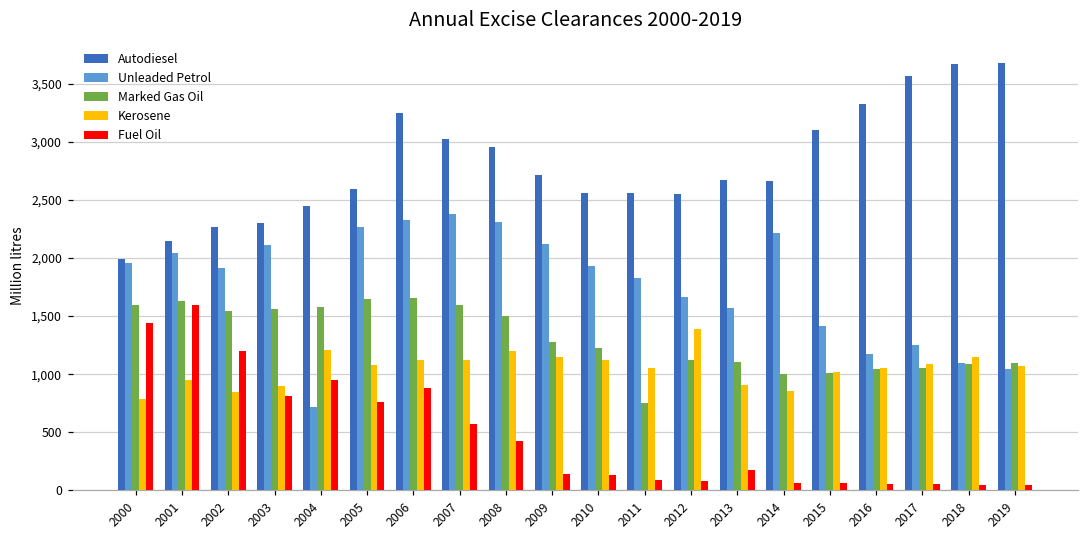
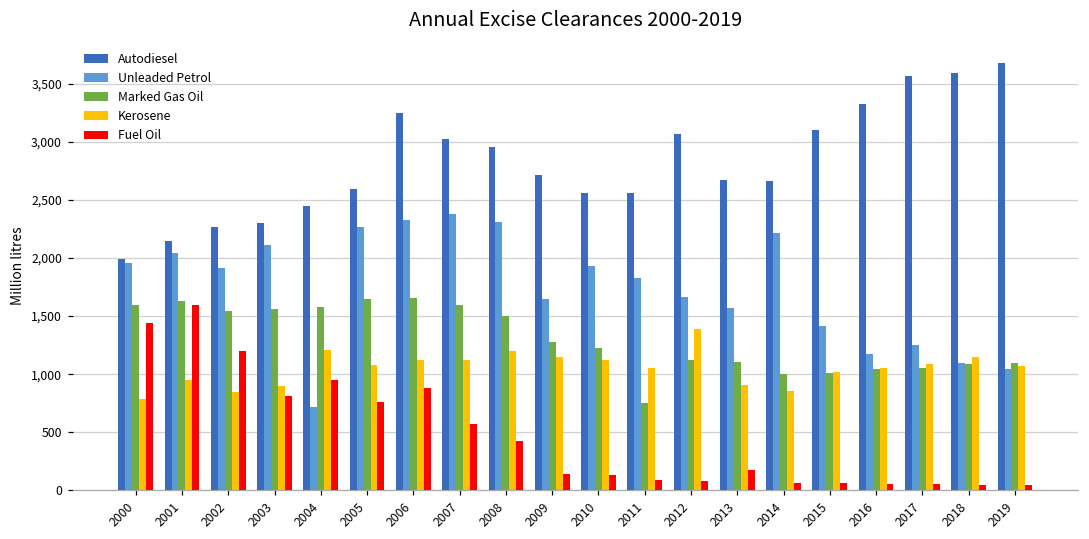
  {
    "Autodiesel": {
      "2000": "1,990",
      "2001": "2,150",
      "2002": "2,260",
      "2003": "2,300",
      "2004": "2,440",
      "2005": "2,600",
      "2006": "3,250",
      "2007": "3,030",
      "2008": "2,960",
      "2009": "2,710",
      "2010": "2,560",
      "2011": "2,560",
-     "2012": "2,550",
+     "2012": "3,070",
      "2013": "2,680",
      "2014": "2,670",
      "2015": "3,110",
      "2016": "3,330",
      "2017": "3,570",
-     "2018": "3,670",
+     "2018": "3,590",
      "2019": "3,680"
    },
    "Unleaded Petrol": {
      "2000": "1,950",
      "2001": "2,040",
      "2002": "1,910",
      "2003": "2,110",
      "2004": "720",
      "2005": "2,260",
      "2006": "2,330",
      "2007": "2,380",
      "2008": "2,310",
-     "2009": "2,120",
+     "2009": "1,640",
      "2010": "1,930",
      "2011": "1,830",
      "2012": "1,670",
      "2013": "1,570",
      "2014": "2,210",
      "2015": "1,420",
      "2016": "1,180",
      "2017": "1,250",
      "2018": "1,100",
      "2019": "1,040"
    },
    "Marked Gas Oil": {
      "2000": "1,600",
      "2001": "1,630",
      "2002": "1,550",
      "2003": "1,570",
      "2004": "1,580",
      "2005": "1,650",
      "2006": "1,650",
      "2007": "1,590",
      "2008": "1,500",
      "2009": "1,270",
      "2010": "1,230",
      "2011": "750",
      "2012": "1,130",
      "2013": "1,100",
      "2014": "1,000",
      "2015": "1,010",
      "2016": "1,040",
      "2017": "1,060",
      "2018": "1,090",
      "2019": "1,090"
    },
    "Kerosene": {
      "2000": "790",
      "2001": "950",
      "2002": "850",
      "2003": "900",
      "2004": "1,210",
      "2005": "1,080",
      "2006": "1,130",
      "2007": "1,120",
      "2008": "1,200",
      "2009": "1,150",
      "2010": "1,120",
      "2011": "1,050",
      "2012": "1,390",
      "2013": "910",
      "2014": "860",
      "2015": "1,020",
      "2016": "1,050",
      "2017": "1,090",
      "2018": "1,150",
      "2019": "1,070"
    },
    "Fuel Oil": {
      "2000": "1,440",
      "2001": "1,600",
      "2002": "1,200",
      "2003": "810",
      "2004": "950",
      "2005": "760",
      "2006": "880",
      "2007": "570",
      "2008": "420",
      "2009": "140",
      "2010": "130",
      "2011": "90",
      "2012": "80",
      "2013": "170",
      "2014": "60",
      "2015": "60",
      "2016": "60",
      "2017": "60",
      "2018": "50",
      "2019": "50"
    }
  }
